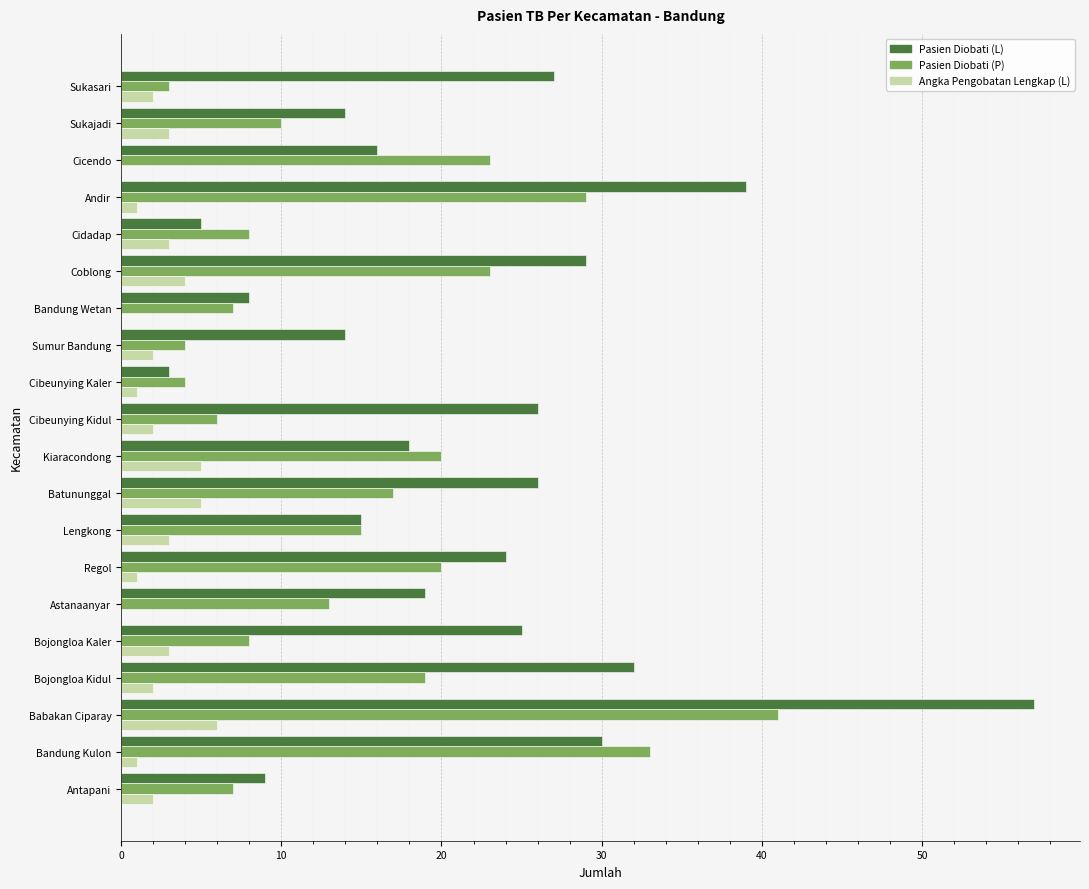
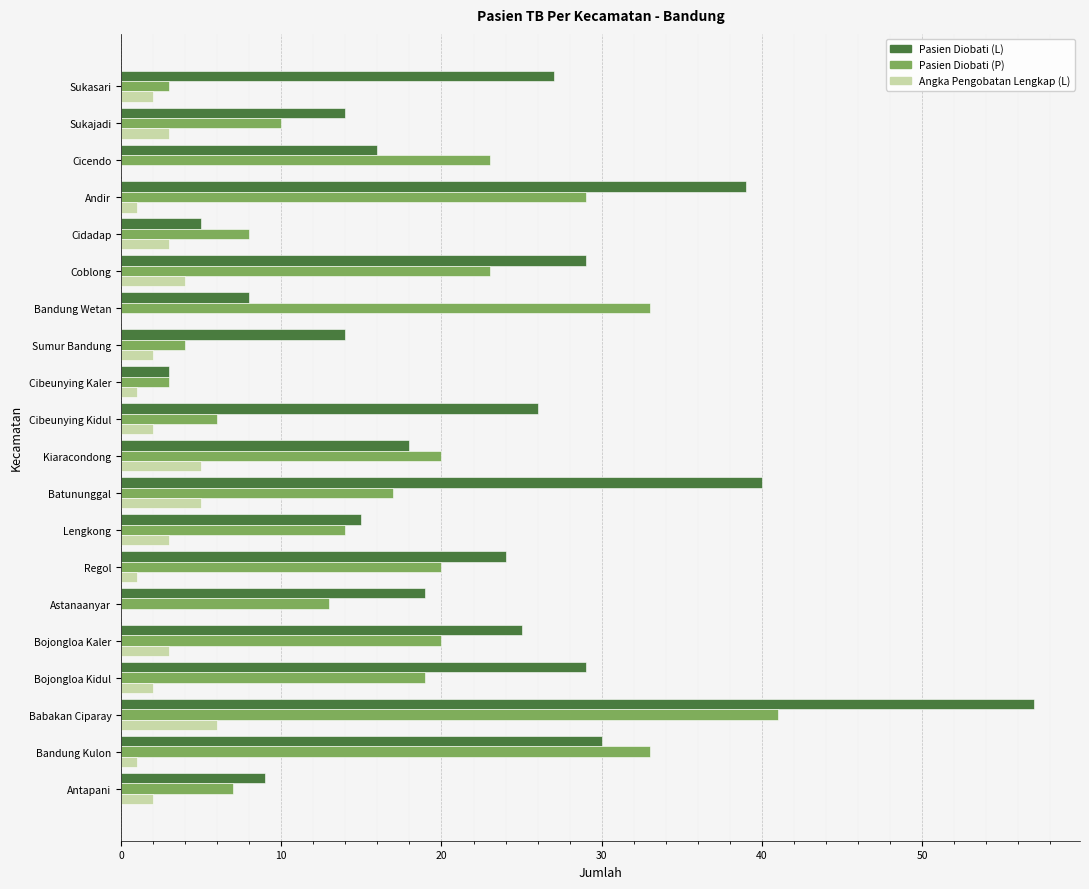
  {
    "Pasien Diobati (L)": {
      "Sukasari": 27,
      "Sukajadi": 14,
      "Cicendo": 16,
      "Andir": 39,
      "Cidadap": 5,
      "Coblong": 29,
      "Bandung Wetan": 8,
      "Sumur Bandung": 14,
      "Cibeunying Kaler": 3,
      "Cibeunying Kidul": 26,
      "Kiaracondong": 18,
-     "Batununggal": 26,
+     "Batununggal": 40,
      "Lengkong": 15,
      "Regol": 24,
      "Astanaanyar": 19,
      "Bojongloa Kaler": 25,
-     "Bojongloa Kidul": 32,
+     "Bojongloa Kidul": 29,
      "Babakan Ciparay": 57,
      "Bandung Kulon": 30,
      "Antapani": 9
    },
    "Pasien Diobati (P)": {
      "Sukasari": 3,
      "Sukajadi": 10,
      "Cicendo": 23,
      "Andir": 29,
      "Cidadap": 8,
      "Coblong": 23,
-     "Bandung Wetan": 7,
+     "Bandung Wetan": 33,
      "Sumur Bandung": 4,
-     "Cibeunying Kaler": 4,
+     "Cibeunying Kaler": 3,
      "Cibeunying Kidul": 6,
      "Kiaracondong": 20,
      "Batununggal": 17,
-     "Lengkong": 15,
+     "Lengkong": 14,
      "Regol": 20,
      "Astanaanyar": 13,
-     "Bojongloa Kaler": 8,
+     "Bojongloa Kaler": 20,
      "Bojongloa Kidul": 19,
      "Babakan Ciparay": 41,
      "Bandung Kulon": 33,
      "Antapani": 7
    },
    "Angka Pengobatan Lengkap (L)": {
      "Sukasari": 2,
      "Sukajadi": 3,
      "Cicendo": 0,
      "Andir": 1,
      "Cidadap": 3,
      "Coblong": 4,
      "Bandung Wetan": 0,
      "Sumur Bandung": 2,
      "Cibeunying Kaler": 1,
      "Cibeunying Kidul": 2,
      "Kiaracondong": 5,
      "Batununggal": 5,
      "Lengkong": 3,
      "Regol": 1,
      "Astanaanyar": 0,
      "Bojongloa Kaler": 3,
      "Bojongloa Kidul": 2,
      "Babakan Ciparay": 6,
      "Bandung Kulon": 1,
      "Antapani": 2
    }
  }
